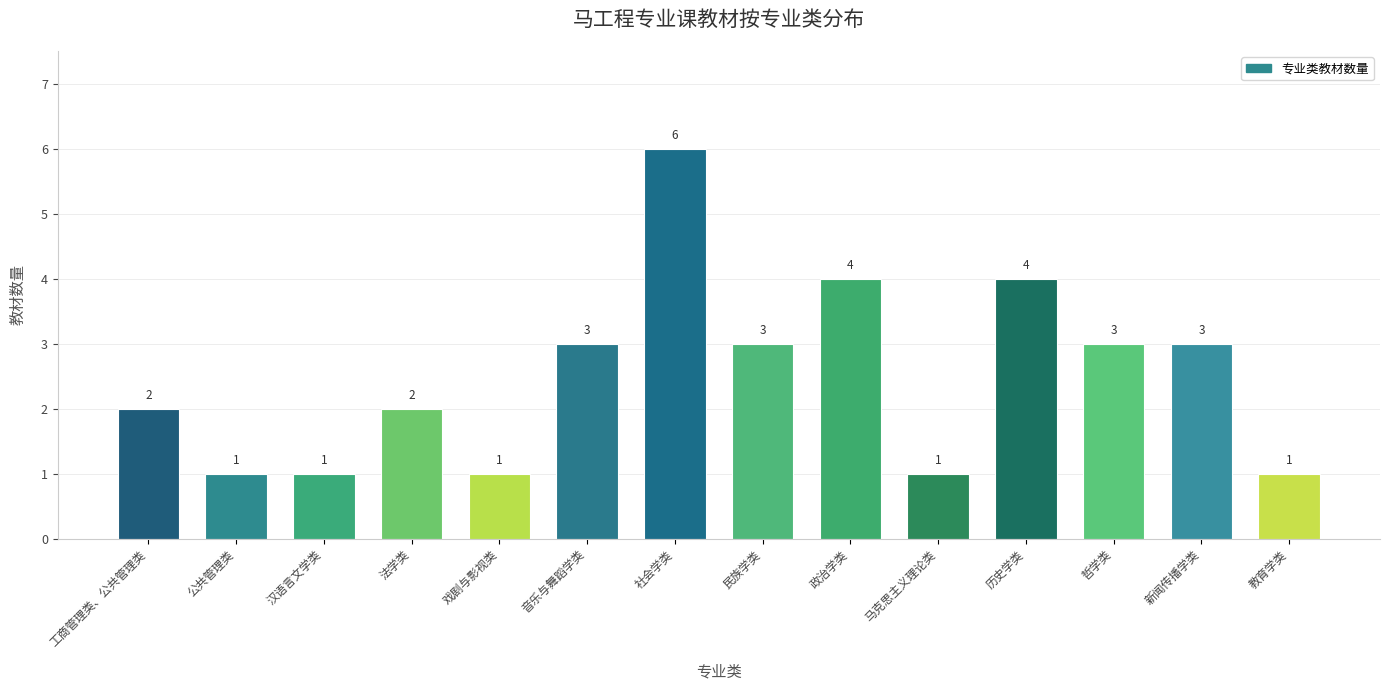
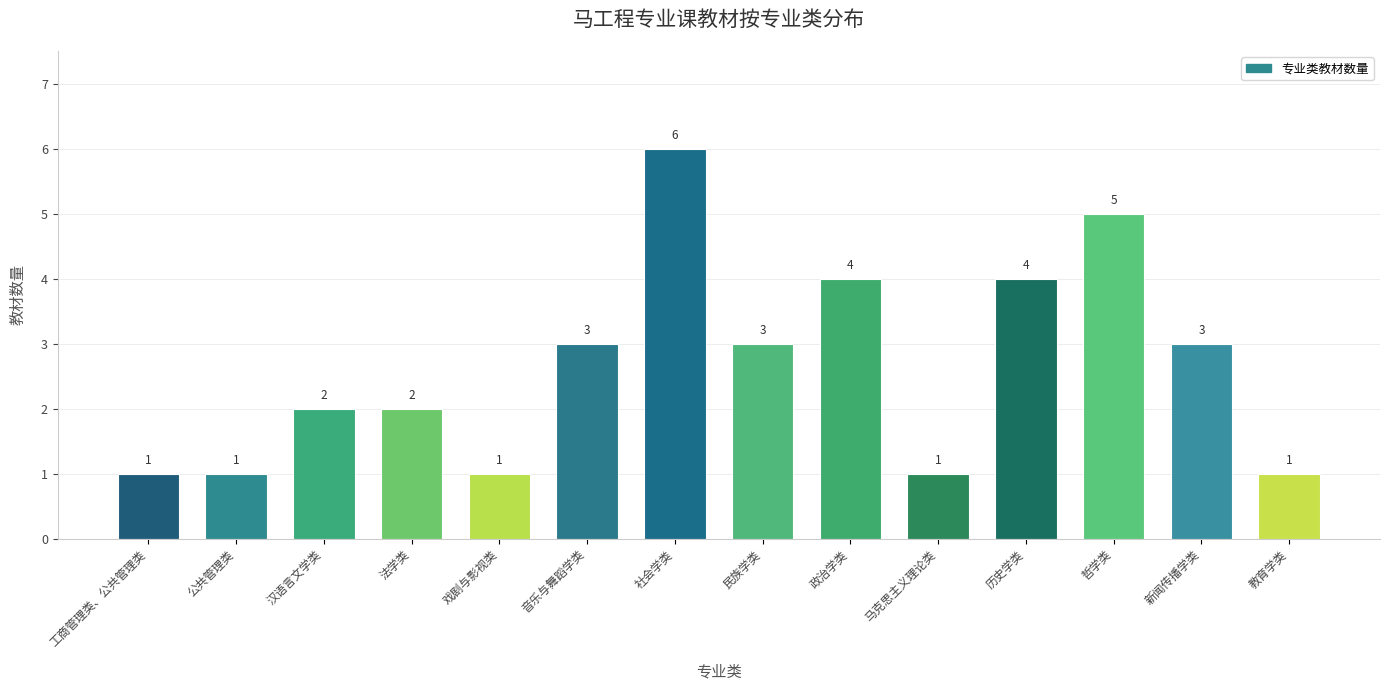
  {
-   "工商管理类、公共管理类": 2,
+   "工商管理类、公共管理类": 1,
    "公共管理类": 1,
-   "汉语言文学类": 1,
+   "汉语言文学类": 2,
    "法学类": 2,
    "戏剧与影视类": 1,
    "音乐与舞蹈学类": 3,
    "社会学类": 6,
    "民族学类": 3,
    "政治学类": 4,
    "马克思主义理论类": 1,
    "历史学类": 4,
-   "哲学类": 3,
+   "哲学类": 5,
    "新闻传播学类": 3,
    "教育学类": 1
  }
